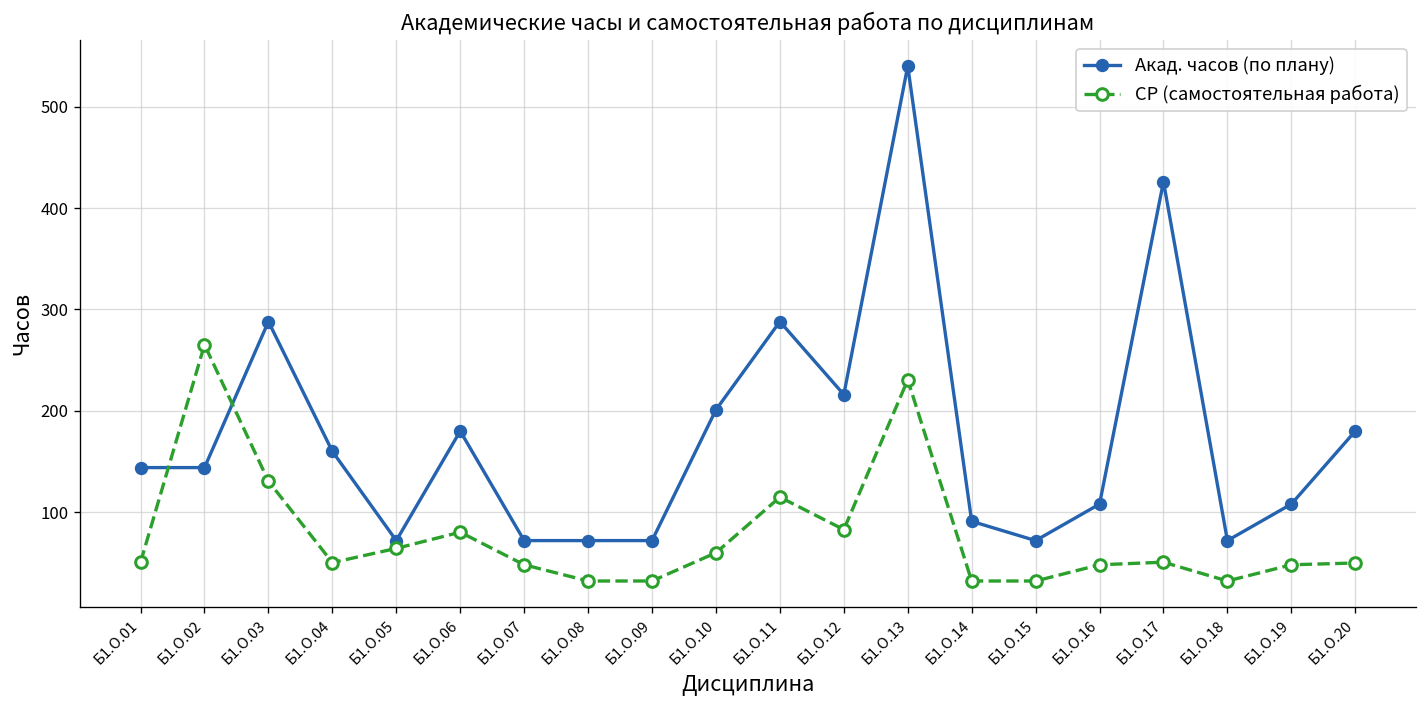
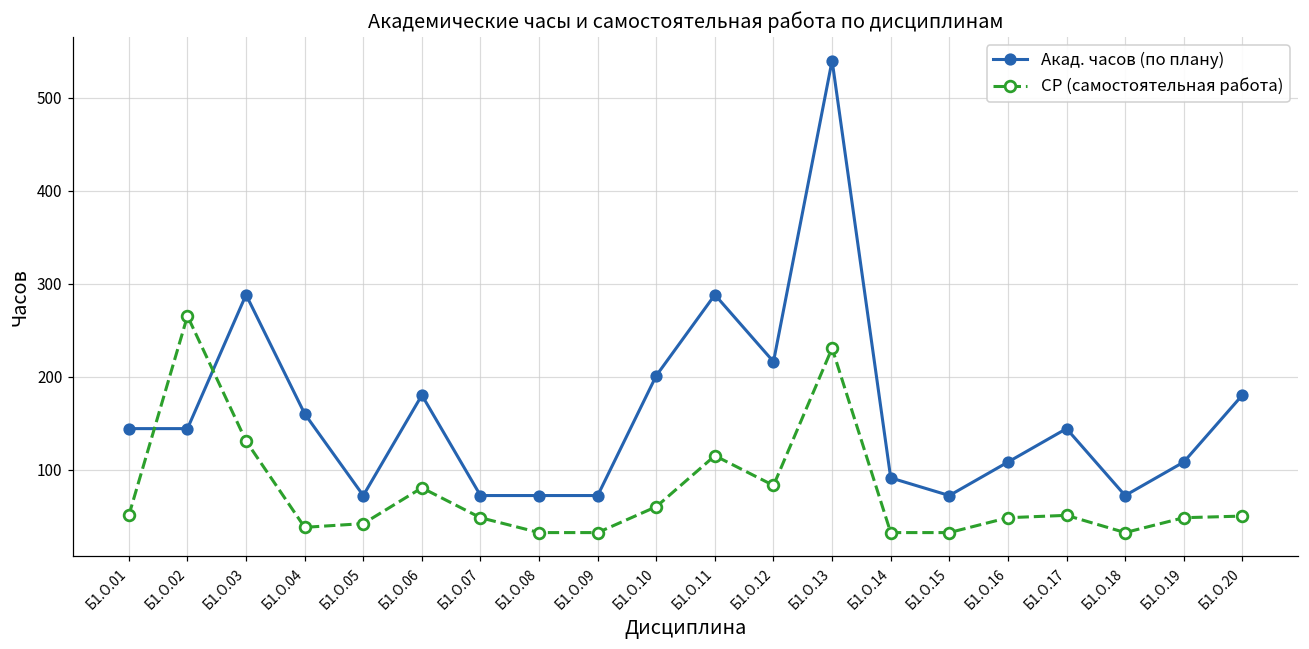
  {
    "Акад. часов (по плану)": {
      "Б1.О.01": 140,
      "Б1.О.02": 140,
      "Б1.О.03": 290,
      "Б1.О.04": 160,
      "Б1.О.05": 70,
      "Б1.О.06": 180,
      "Б1.О.07": 70,
      "Б1.О.08": 70,
      "Б1.О.09": 70,
      "Б1.О.10": 200,
      "Б1.О.11": 290,
      "Б1.О.12": 220,
      "Б1.О.13": 540,
      "Б1.О.14": 90,
      "Б1.О.15": 70,
      "Б1.О.16": 110,
-     "Б1.О.17": 430,
+     "Б1.О.17": 140,
      "Б1.О.18": 70,
      "Б1.О.19": 110,
      "Б1.О.20": 180
    },
    "СР (самостоятельная работа)": {
      "Б1.О.01": 50,
      "Б1.О.02": 270,
      "Б1.О.03": 130,
-     "Б1.О.04": 50,
-     "Б1.О.05": 60,
+     "Б1.О.04": 40,
+     "Б1.О.05": 40,
      "Б1.О.06": 80,
      "Б1.О.07": 50,
      "Б1.О.08": 30,
      "Б1.О.09": 30,
      "Б1.О.10": 60,
      "Б1.О.11": 110,
      "Б1.О.12": 80,
      "Б1.О.13": 230,
      "Б1.О.14": 30,
      "Б1.О.15": 30,
      "Б1.О.16": 50,
      "Б1.О.17": 50,
      "Б1.О.18": 30,
      "Б1.О.19": 50,
      "Б1.О.20": 50
    }
  }
